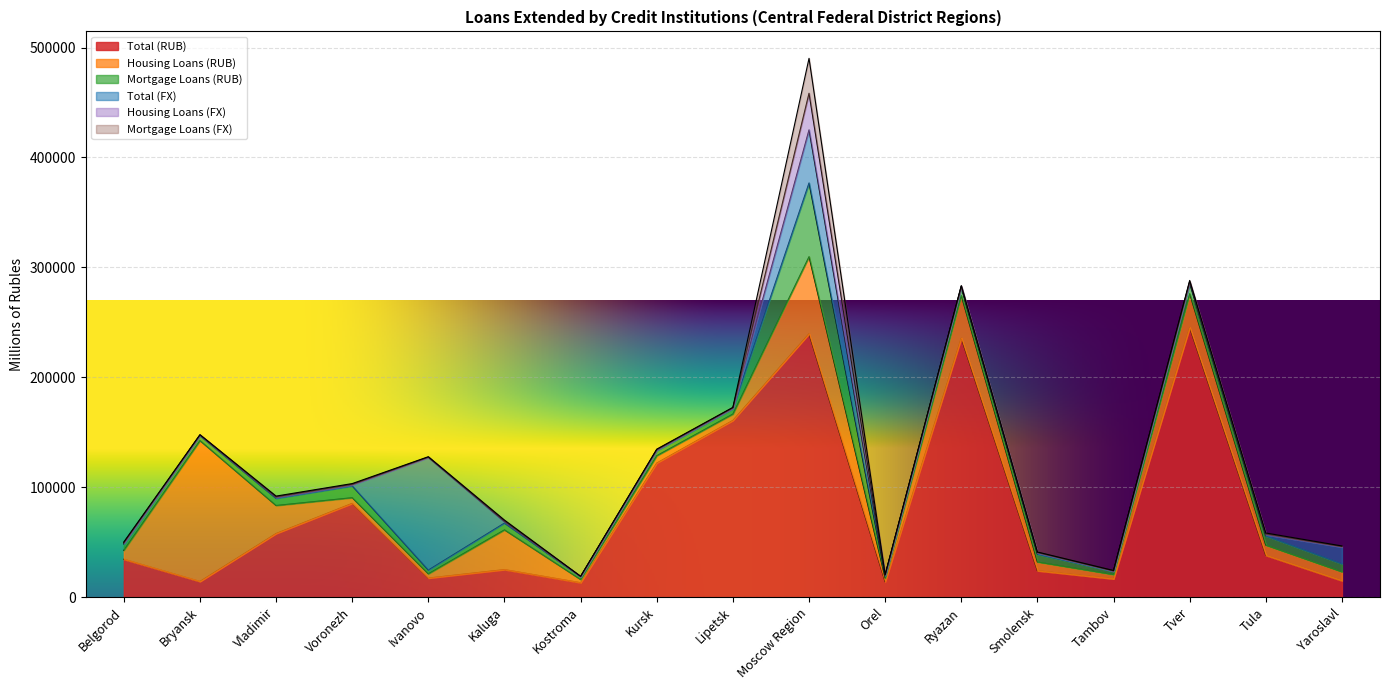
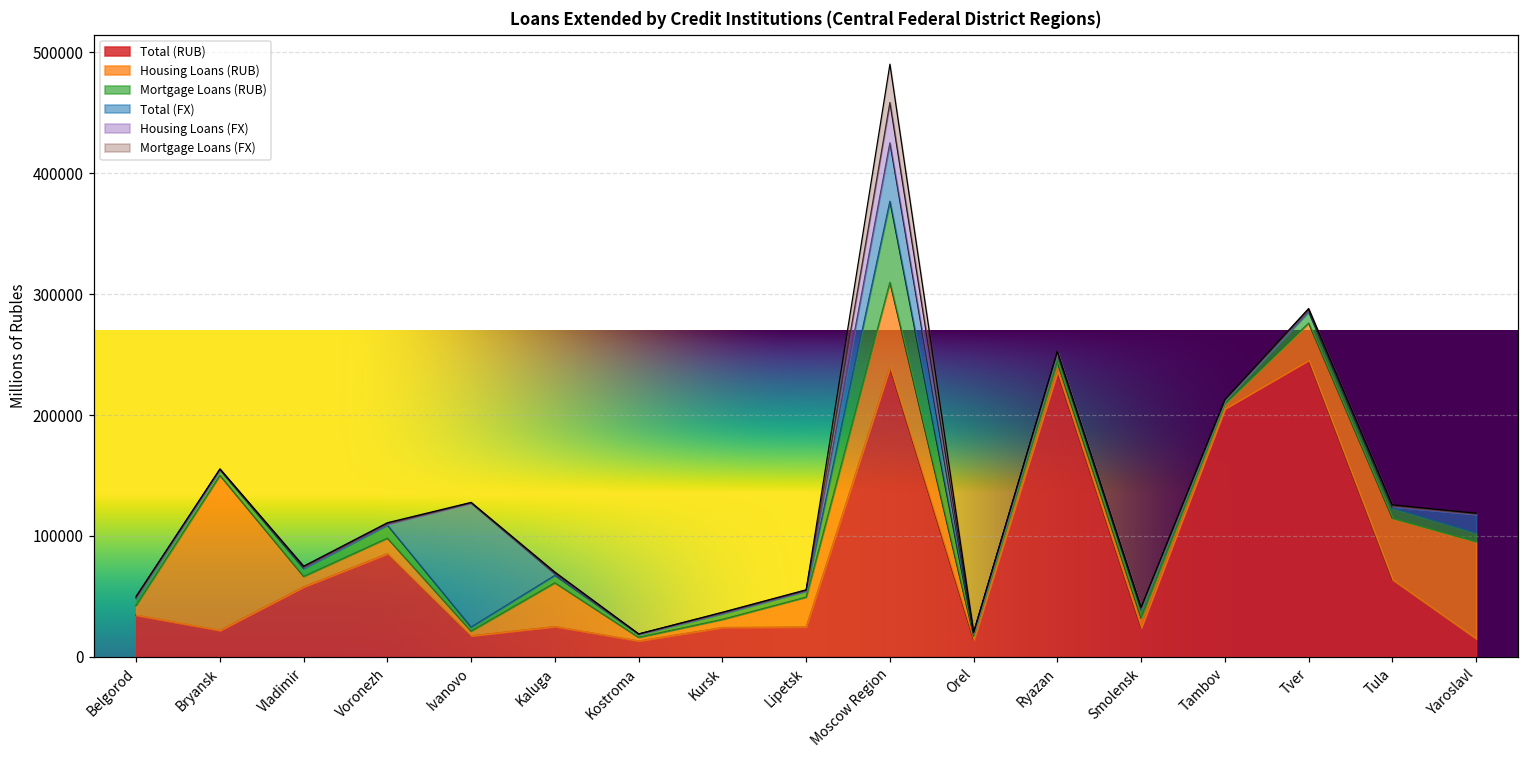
  {
    "Total (RUB)": {
      "Belgorod": 34000,
-     "Bryansk": 14000,
+     "Bryansk": 22000,
      "Vladimir": 58000,
      "Voronezh": 85000,
      "Ivanovo": 17000,
      "Kaluga": 25000,
      "Kostroma": 13000,
-     "Kursk": 122000,
-     "Lipetsk": 161000,
+     "Kursk": 24000,
+     "Lipetsk": 25000,
      "Moscow Region": 240000,
      "Orel": 14000,
      "Ryazan": 236000,
      "Smolensk": 24000,
-     "Tambov": 17000,
+     "Tambov": 205000,
      "Tver": 245000,
-     "Tula": 38000,
+     "Tula": 64000,
      "Yaroslavl": 15000
    },
    "Housing Loans (RUB)": {
      "Belgorod": 8000,
      "Bryansk": 128000,
-     "Vladimir": 25000,
-     "Voronezh": 5000,
+     "Vladimir": 9000,
+     "Voronezh": 13000,
      "Ivanovo": 4000,
      "Kaluga": 36000,
      "Kostroma": 3000,
      "Kursk": 7000,
-     "Lipetsk": 6000,
+     "Lipetsk": 25000,
      "Moscow Region": 70000,
-     "Ryazan": 39000,
+     "Ryazan": 8000,
      "Smolensk": 8000,
      "Tambov": 4000,
      "Tver": 31000,
-     "Tula": 9000,
-     "Yaroslavl": 8000
+     "Tula": 51000,
+     "Yaroslavl": 80000
    },
    "Mortgage Loans (RUB)": {
      "Ivanovo": 3000,
      "Moscow Region": 67000,
      "Yaroslavl": 7000
    },
    "Total (FX)": {
      "Moscow Region": 48000
    }
  }
